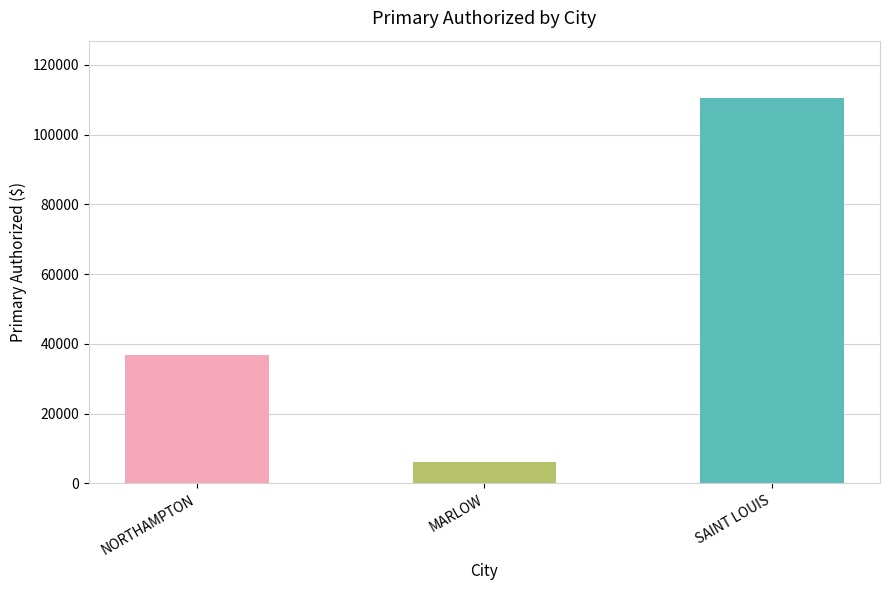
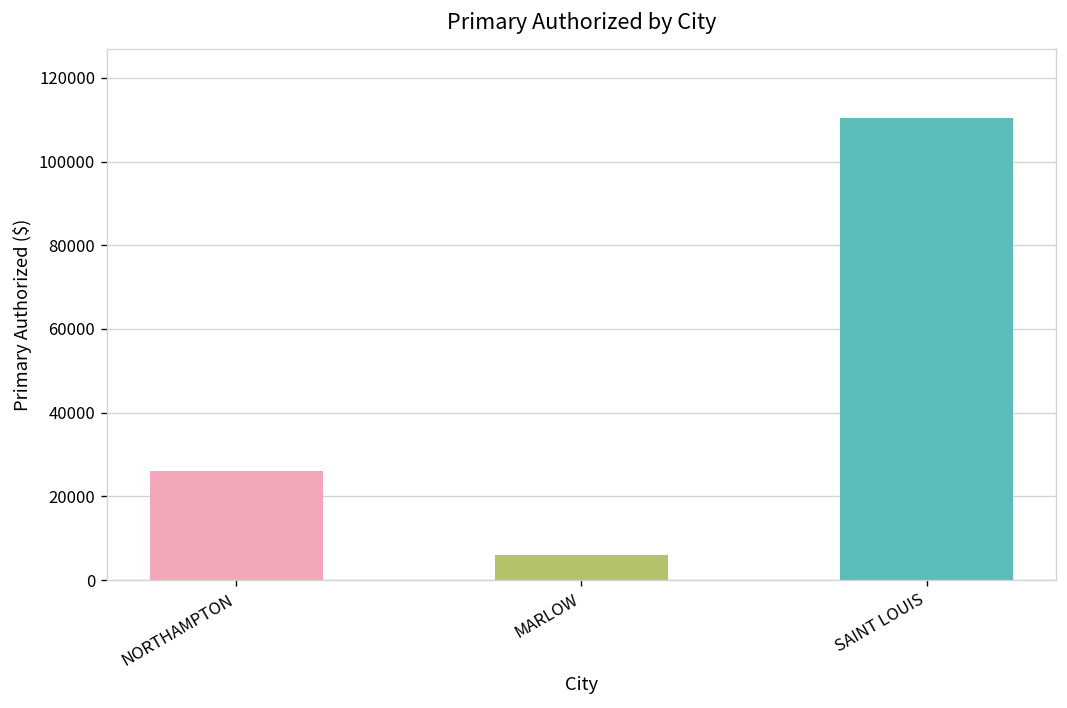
  {
-   "NORTHAMPTON": 37000,
+   "NORTHAMPTON": 26000,
    "MARLOW": 6000,
    "SAINT LOUIS": 110000
  }
